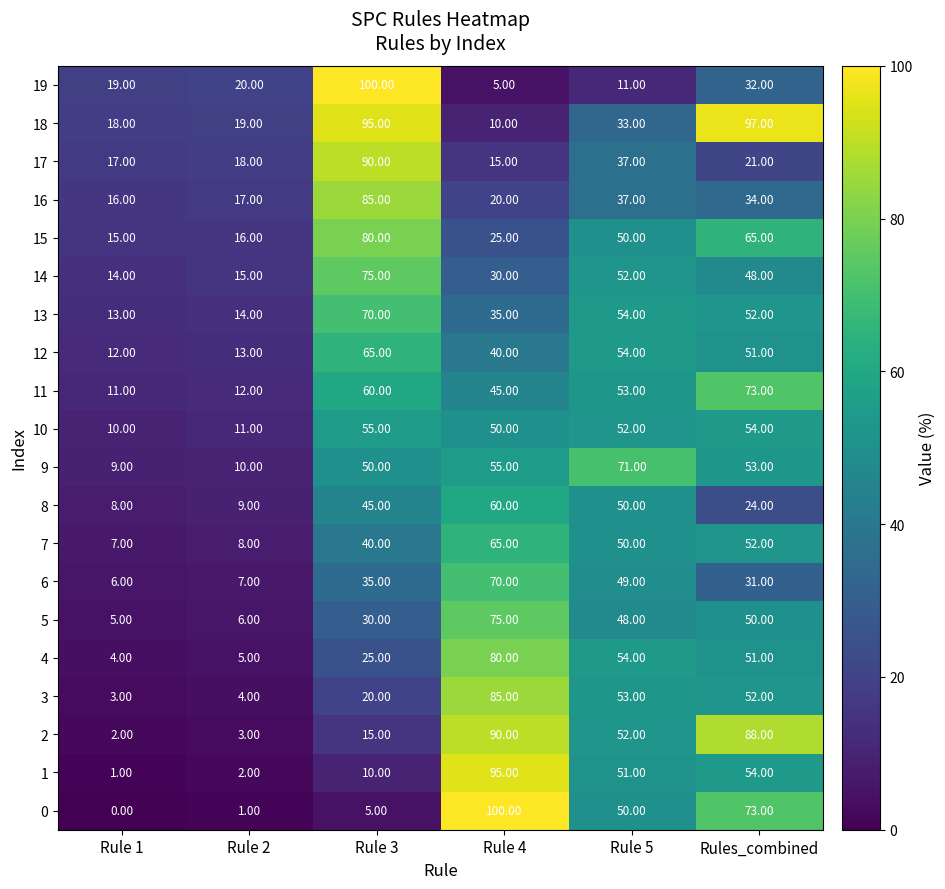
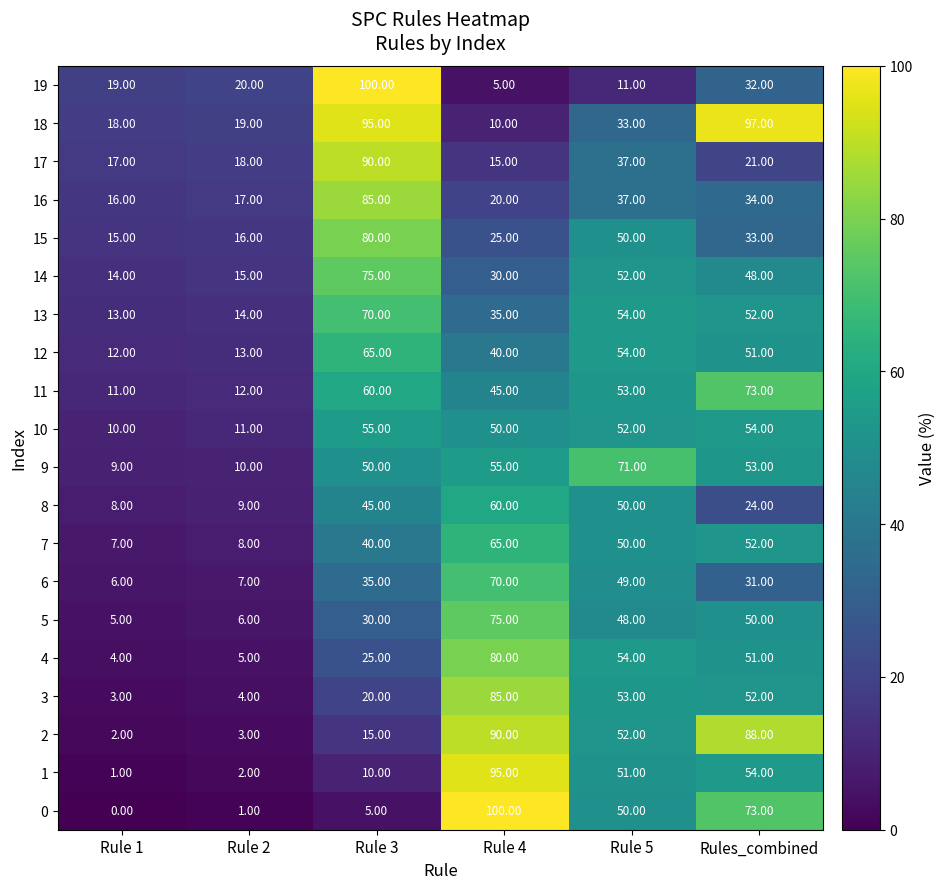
  {
    "19": {
      "Rule 1": 19.00,
      "Rule 2": 20.00,
      "Rule 3": 100.00,
      "Rule 4": 5.00,
      "Rule 5": 11.00,
      "Rules_combined": 32.00
    },
    "18": {
      "Rule 1": 18.00,
      "Rule 2": 19.00,
      "Rule 3": 95.00,
      "Rule 4": 10.00,
      "Rule 5": 33.00,
      "Rules_combined": 97.00
    },
    "17": {
      "Rule 1": 17.00,
      "Rule 2": 18.00,
      "Rule 3": 90.00,
      "Rule 4": 15.00,
      "Rule 5": 37.00,
      "Rules_combined": 21.00
    },
    "16": {
      "Rule 1": 16.00,
      "Rule 2": 17.00,
      "Rule 3": 85.00,
      "Rule 4": 20.00,
      "Rule 5": 37.00,
      "Rules_combined": 34.00
    },
    "15": {
      "Rule 1": 15.00,
      "Rule 2": 16.00,
      "Rule 3": 80.00,
      "Rule 4": 25.00,
      "Rule 5": 50.00,
-     "Rules_combined": 65.00
+     "Rules_combined": 33.00
    },
    "14": {
      "Rule 1": 14.00,
      "Rule 2": 15.00,
      "Rule 3": 75.00,
      "Rule 4": 30.00,
      "Rule 5": 52.00,
      "Rules_combined": 48.00
    },
    "13": {
      "Rule 1": 13.00,
      "Rule 2": 14.00,
      "Rule 3": 70.00,
      "Rule 4": 35.00,
      "Rule 5": 54.00,
      "Rules_combined": 52.00
    },
    "12": {
      "Rule 1": 12.00,
      "Rule 2": 13.00,
      "Rule 3": 65.00,
      "Rule 4": 40.00,
      "Rule 5": 54.00,
      "Rules_combined": 51.00
    },
    "11": {
      "Rule 1": 11.00,
      "Rule 2": 12.00,
      "Rule 3": 60.00,
      "Rule 4": 45.00,
      "Rule 5": 53.00,
      "Rules_combined": 73.00
    },
    "10": {
      "Rule 1": 10.00,
      "Rule 2": 11.00,
      "Rule 3": 55.00,
      "Rule 4": 50.00,
      "Rule 5": 52.00,
      "Rules_combined": 54.00
    },
    "9": {
      "Rule 1": 9.00,
      "Rule 2": 10.00,
      "Rule 3": 50.00,
      "Rule 4": 55.00,
      "Rule 5": 71.00,
      "Rules_combined": 53.00
    },
    "8": {
      "Rule 1": 8.00,
      "Rule 2": 9.00,
      "Rule 3": 45.00,
      "Rule 4": 60.00,
      "Rule 5": 50.00,
      "Rules_combined": 24.00
    },
    "7": {
      "Rule 1": 7.00,
      "Rule 2": 8.00,
      "Rule 3": 40.00,
      "Rule 4": 65.00,
      "Rule 5": 50.00,
      "Rules_combined": 52.00
    },
    "6": {
      "Rule 1": 6.00,
      "Rule 2": 7.00,
      "Rule 3": 35.00,
      "Rule 4": 70.00,
      "Rule 5": 49.00,
      "Rules_combined": 31.00
    },
    "5": {
      "Rule 1": 5.00,
      "Rule 2": 6.00,
      "Rule 3": 30.00,
      "Rule 4": 75.00,
      "Rule 5": 48.00,
      "Rules_combined": 50.00
    },
    "4": {
      "Rule 1": 4.00,
      "Rule 2": 5.00,
      "Rule 3": 25.00,
      "Rule 4": 80.00,
      "Rule 5": 54.00,
      "Rules_combined": 51.00
    },
    "3": {
      "Rule 1": 3.00,
      "Rule 2": 4.00,
      "Rule 3": 20.00,
      "Rule 4": 85.00,
      "Rule 5": 53.00,
      "Rules_combined": 52.00
    },
    "2": {
      "Rule 1": 2.00,
      "Rule 2": 3.00,
      "Rule 3": 15.00,
      "Rule 4": 90.00,
      "Rule 5": 52.00,
      "Rules_combined": 88.00
    },
    "1": {
      "Rule 1": 1.00,
      "Rule 2": 2.00,
      "Rule 3": 10.00,
      "Rule 4": 95.00,
      "Rule 5": 51.00,
      "Rules_combined": 54.00
    },
    "0": {
      "Rule 1": 0.00,
      "Rule 2": 1.00,
      "Rule 3": 5.00,
      "Rule 4": 100.00,
      "Rule 5": 50.00,
      "Rules_combined": 73.00
    }
  }
